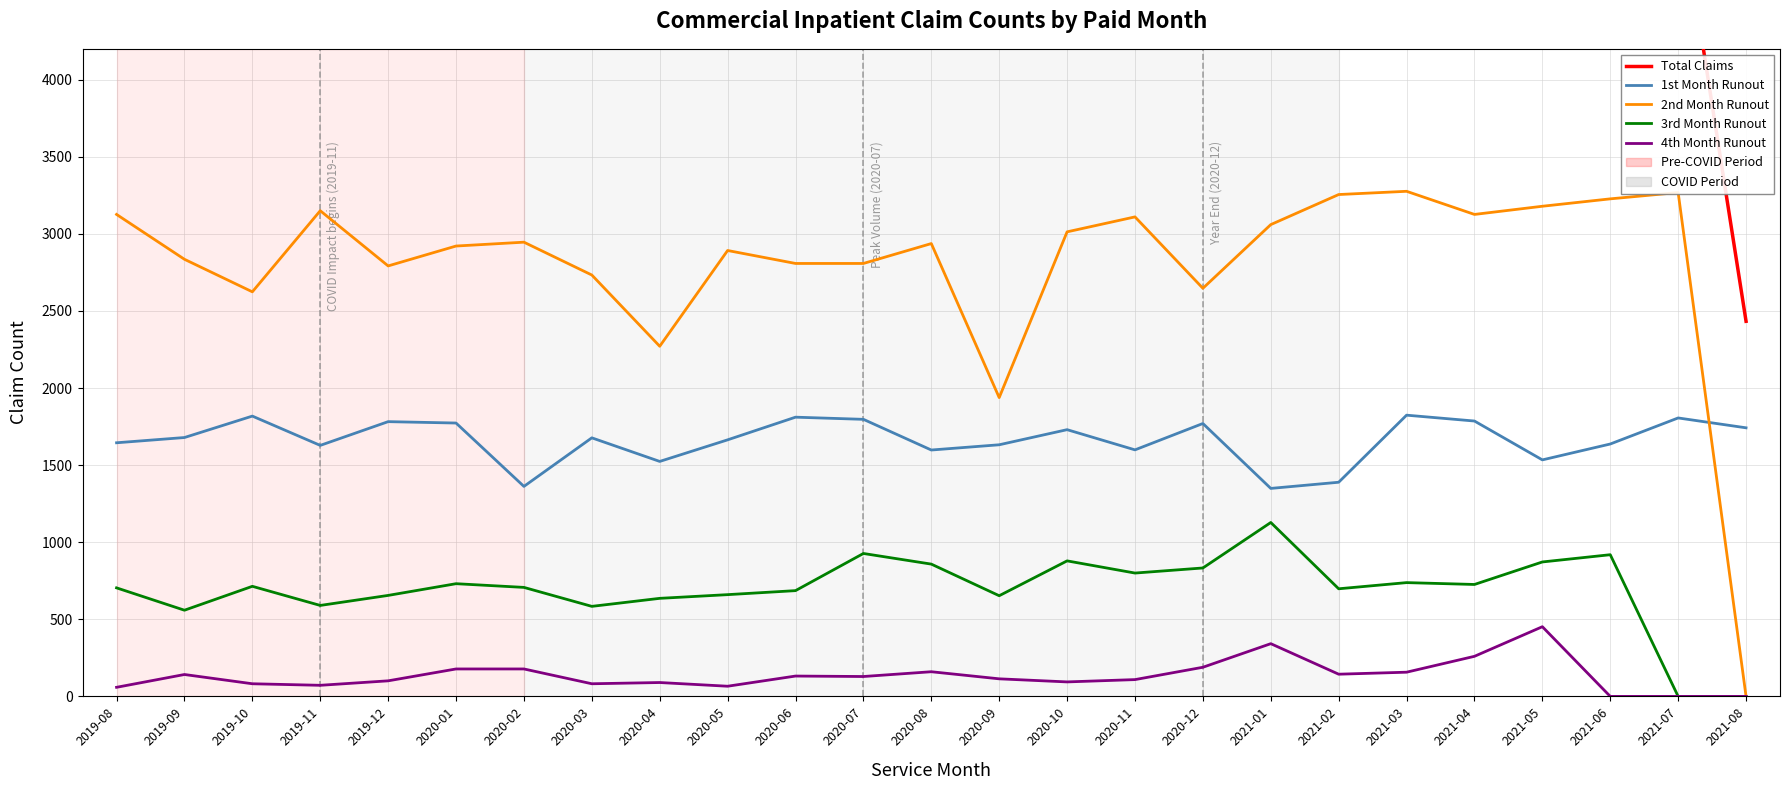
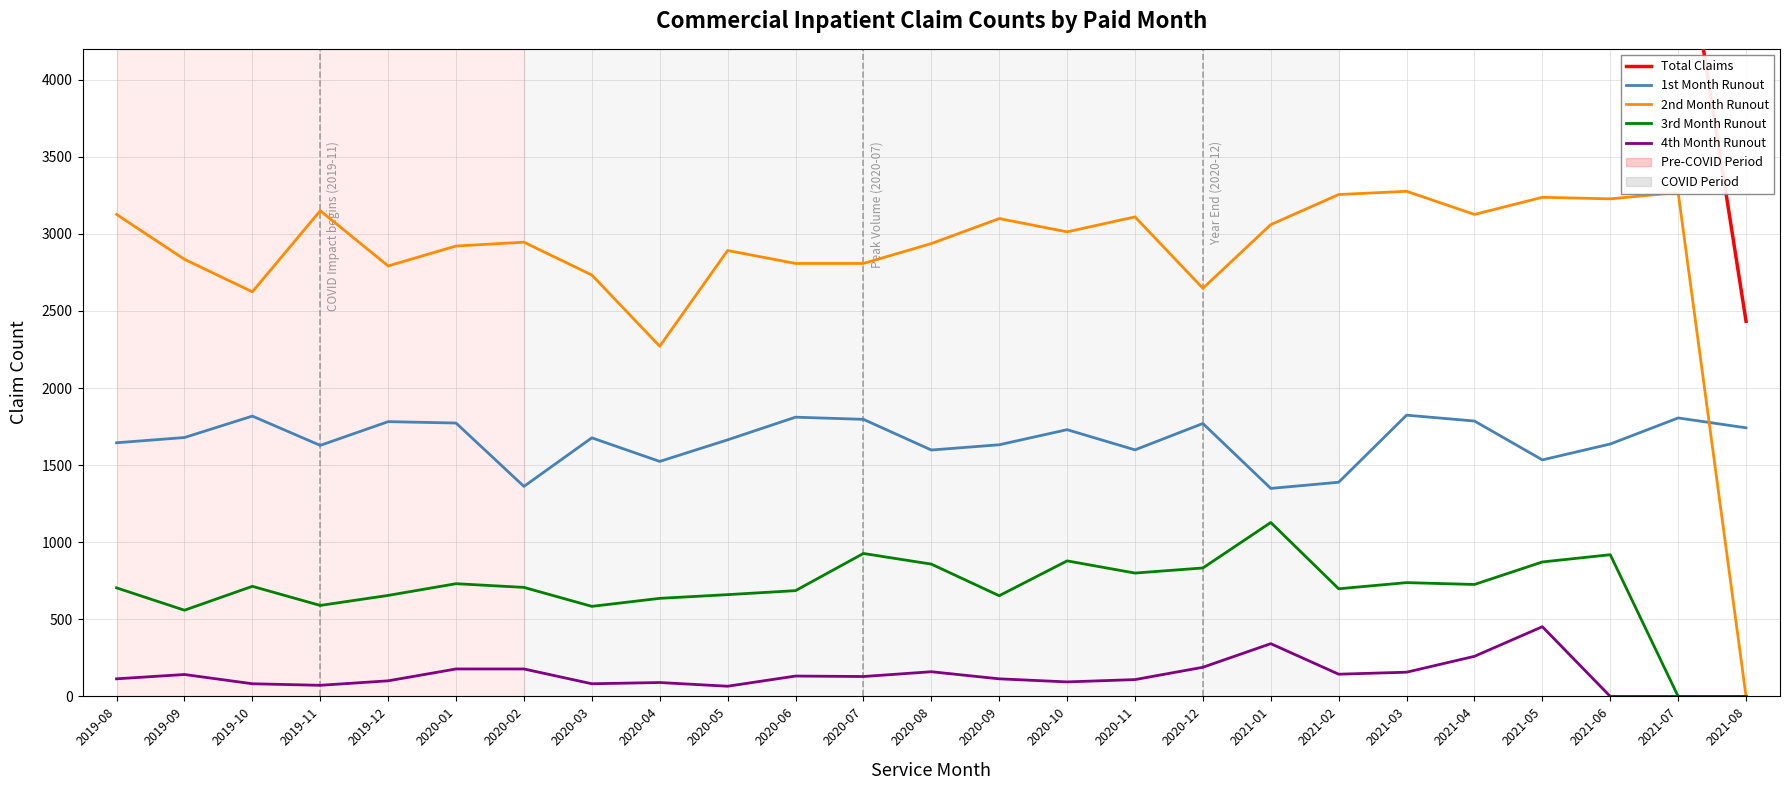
  {
    "Total Claims": {
      "2021-08": 2430
    },
    "1st Month Runout": {
      "2019-08": 1650,
      "2019-09": 1680,
      "2019-10": 1820,
      "2019-11": 1630,
      "2019-12": 1780,
      "2020-01": 1770,
      "2020-02": 1360,
      "2020-03": 1680,
      "2020-04": 1520,
      "2020-05": 1660,
      "2020-06": 1810,
      "2020-07": 1800,
      "2020-08": 1600,
      "2020-09": 1630,
      "2020-10": 1730,
      "2020-11": 1600,
      "2020-12": 1770,
      "2021-01": 1350,
      "2021-02": 1390,
      "2021-03": 1820,
      "2021-04": 1790,
      "2021-05": 1530,
      "2021-06": 1640,
      "2021-07": 1810,
      "2021-08": 1740
    },
    "2nd Month Runout": {
      "2019-08": 3130,
      "2019-09": 2840,
      "2019-10": 2620,
      "2019-12": 2790,
      "2020-01": 2920,
      "2020-02": 2950,
      "2020-03": 2730,
      "2020-04": 2270,
      "2020-05": 2890,
      "2020-06": 2810,
      "2020-08": 2940,
-     "2020-09": 1940,
+     "2020-09": 3100,
      "2020-10": 3010,
      "2020-11": 3110,
      "2020-12": 2650,
      "2021-01": 3060,
      "2021-02": 3260,
      "2021-03": 3280,
      "2021-04": 3130,
-     "2021-05": 3180,
+     "2021-05": 3240,
      "2021-06": 3230
    },
    "3rd Month Runout": {
      "2019-08": 700,
      "2019-09": 560,
      "2019-10": 710,
      "2019-11": 590,
      "2019-12": 660,
      "2020-01": 730,
      "2020-02": 710,
      "2020-03": 580,
      "2020-04": 640,
      "2020-05": 660,
      "2020-06": 690,
      "2020-07": 930,
      "2020-08": 860,
      "2020-09": 650,
      "2020-10": 880,
      "2020-11": 800,
      "2020-12": 830,
      "2021-01": 1130,
      "2021-02": 700,
      "2021-03": 740,
      "2021-04": 730,
      "2021-05": 870,
      "2021-06": 920
    },
    "4th Month Runout": {
-     "2019-08": 60,
+     "2019-08": 110,
      "2019-09": 140,
      "2019-10": 80,
      "2019-11": 70,
      "2019-12": 100,
      "2020-01": 180,
      "2020-02": 180,
      "2020-03": 80,
      "2020-04": 90,
      "2020-05": 70,
      "2020-06": 130,
      "2020-07": 130,
      "2020-08": 160,
      "2020-09": 110,
      "2020-10": 90,
      "2020-11": 110,
      "2020-12": 190,
      "2021-01": 340,
      "2021-02": 140,
      "2021-03": 160,
      "2021-04": 260,
      "2021-05": 450,
      "2021-06": 0
    }
  }
